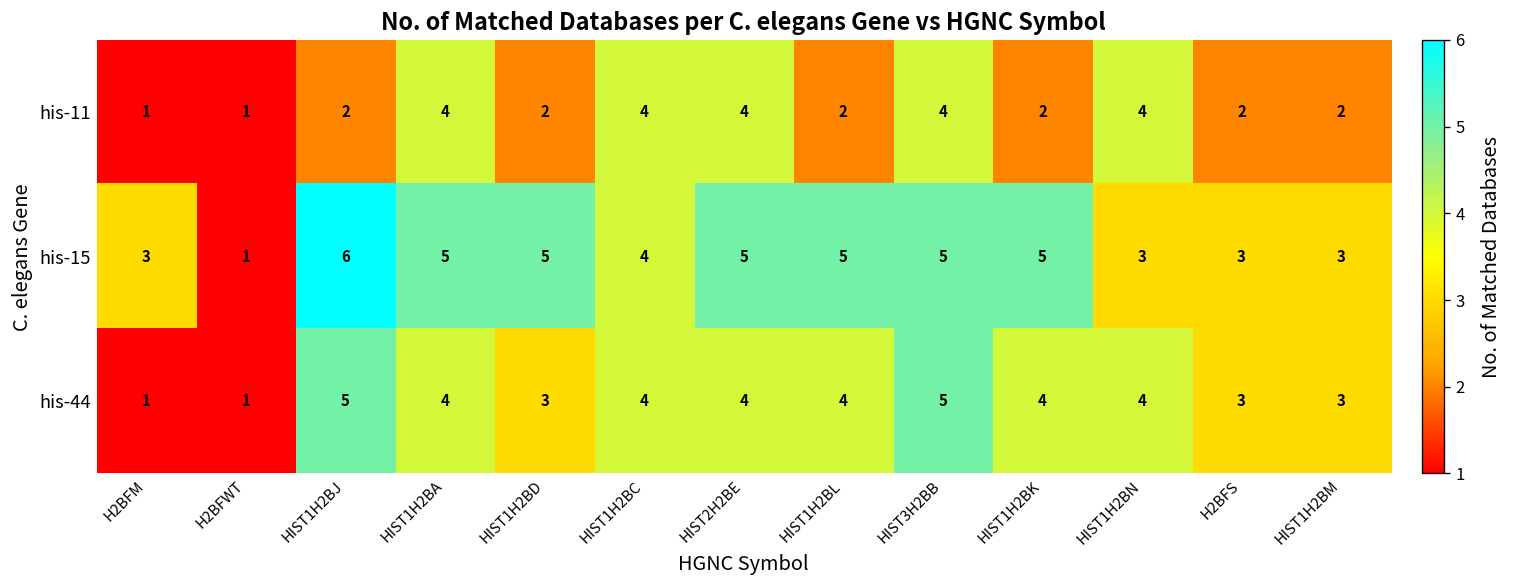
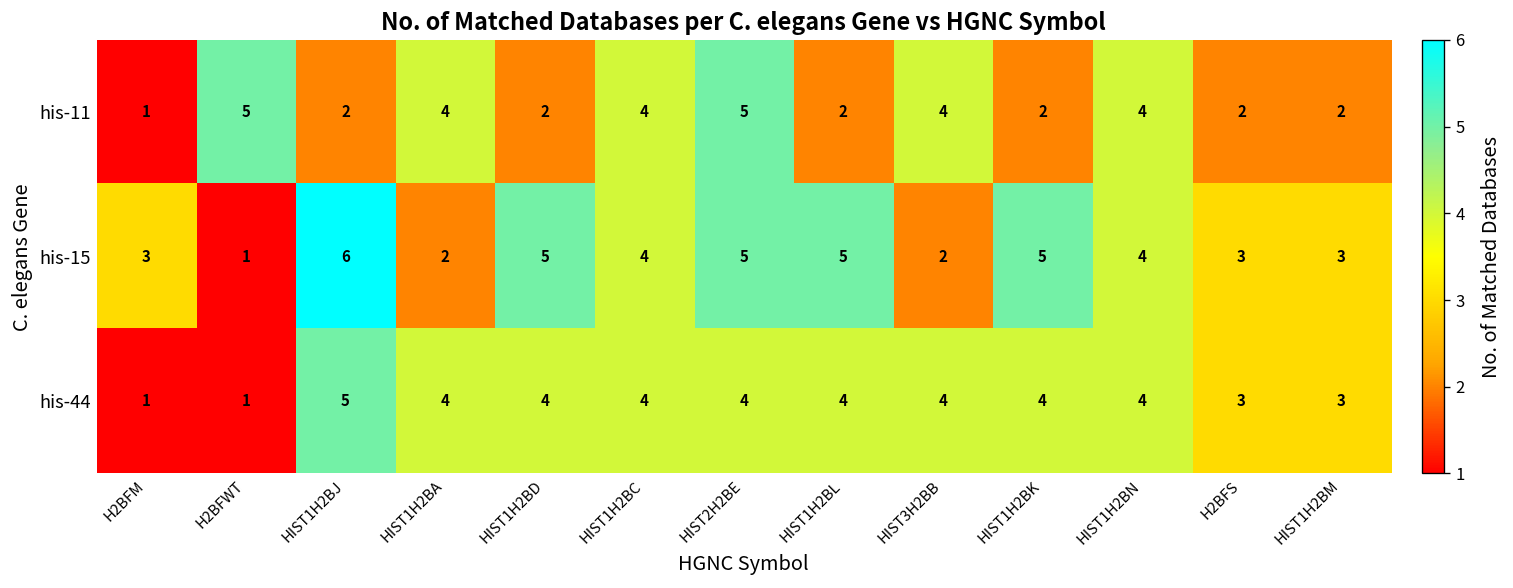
  {
    "his-11": {
      "H2BFM": 1,
-     "H2BFWT": 1,
+     "H2BFWT": 5,
      "HIST1H2BJ": 2,
      "HIST1H2BA": 4,
      "HIST1H2BD": 2,
      "HIST1H2BC": 4,
-     "HIST2H2BE": 4,
+     "HIST2H2BE": 5,
      "HIST1H2BL": 2,
      "HIST3H2BB": 4,
      "HIST1H2BK": 2,
      "HIST1H2BN": 4,
      "H2BFS": 2,
      "HIST1H2BM": 2
    },
    "his-15": {
      "H2BFM": 3,
      "H2BFWT": 1,
      "HIST1H2BJ": 6,
-     "HIST1H2BA": 5,
+     "HIST1H2BA": 2,
      "HIST1H2BD": 5,
      "HIST1H2BC": 4,
      "HIST2H2BE": 5,
      "HIST1H2BL": 5,
-     "HIST3H2BB": 5,
+     "HIST3H2BB": 2,
      "HIST1H2BK": 5,
-     "HIST1H2BN": 3,
+     "HIST1H2BN": 4,
      "H2BFS": 3,
      "HIST1H2BM": 3
    },
    "his-44": {
      "H2BFM": 1,
      "H2BFWT": 1,
      "HIST1H2BJ": 5,
      "HIST1H2BA": 4,
-     "HIST1H2BD": 3,
+     "HIST1H2BD": 4,
      "HIST1H2BC": 4,
      "HIST2H2BE": 4,
      "HIST1H2BL": 4,
-     "HIST3H2BB": 5,
+     "HIST3H2BB": 4,
      "HIST1H2BK": 4,
      "HIST1H2BN": 4,
      "H2BFS": 3,
      "HIST1H2BM": 3
    }
  }
